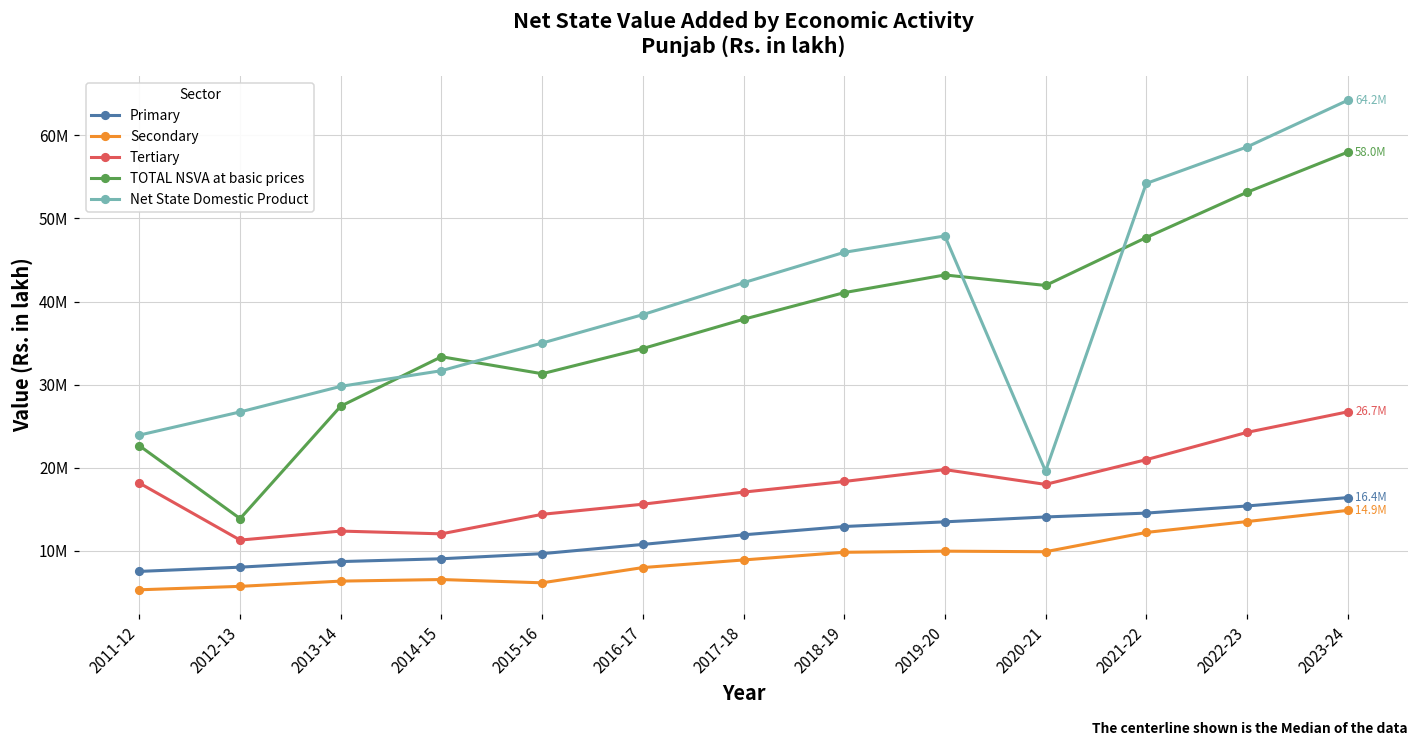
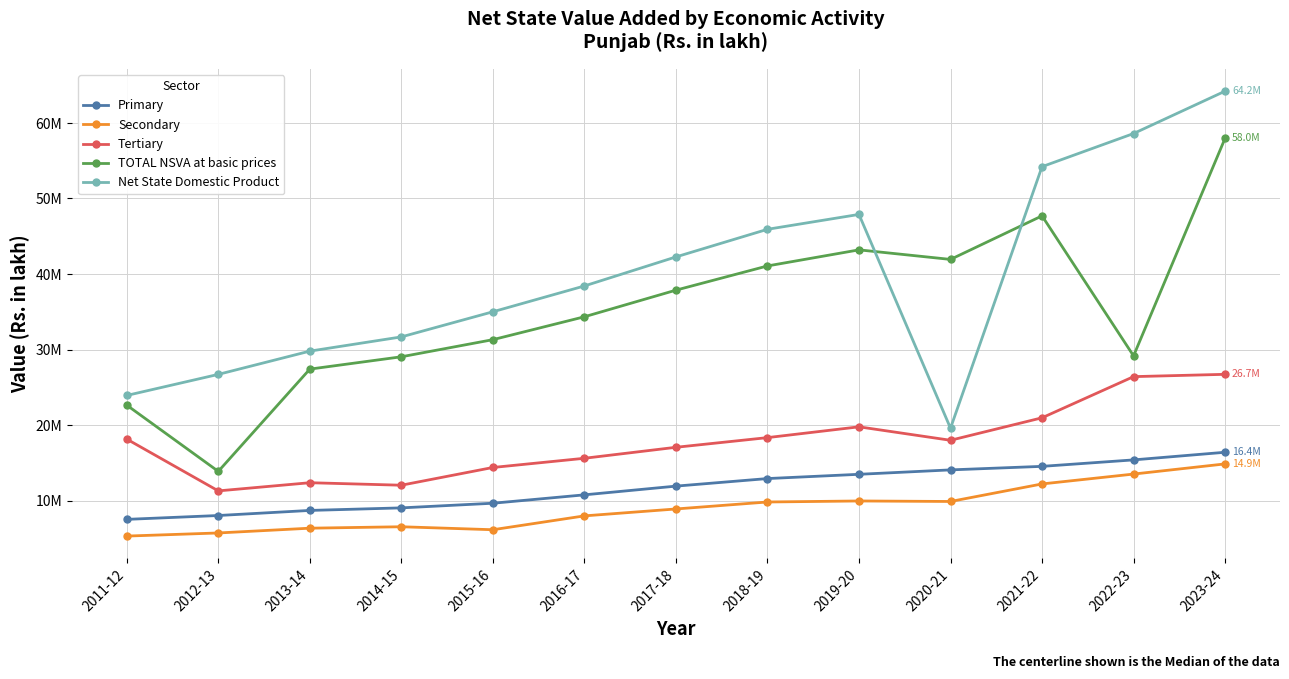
  {
    "Primary": {
      "2023-24": "16.4M"
    },
    "Secondary": {
      "2023-24": "14.9M"
    },
    "Tertiary": {
      "2011-12": "18000000",
      "2012-13": "11000000",
      "2013-14": "12000000",
      "2014-15": "12000000",
      "2015-16": "14000000",
      "2016-17": "16000000",
      "2017-18": "17000000",
      "2018-19": "18000000",
      "2019-20": "20000000",
      "2020-21": "18000000",
      "2021-22": "21000000",
-     "2022-23": "24000000"
+     "2022-23": "26000000"
    },
    "TOTAL NSVA at basic prices": {
      "2011-12": "23000000",
      "2012-13": "14000000",
      "2013-14": "27000000",
-     "2014-15": "33000000",
+     "2014-15": "29000000",
      "2015-16": "31000000",
      "2016-17": "34000000",
      "2017-18": "38000000",
      "2018-19": "41000000",
      "2019-20": "43000000",
      "2020-21": "42000000",
      "2021-22": "48000000",
-     "2022-23": "53000000"
+     "2022-23": "29000000"
    },
    "Net State Domestic Product": {
      "2023-24": "64.2M"
    }
  }
